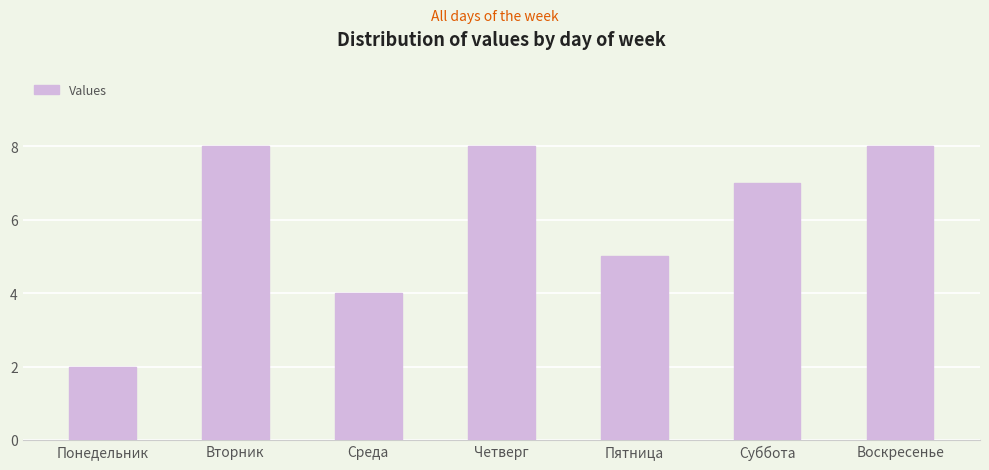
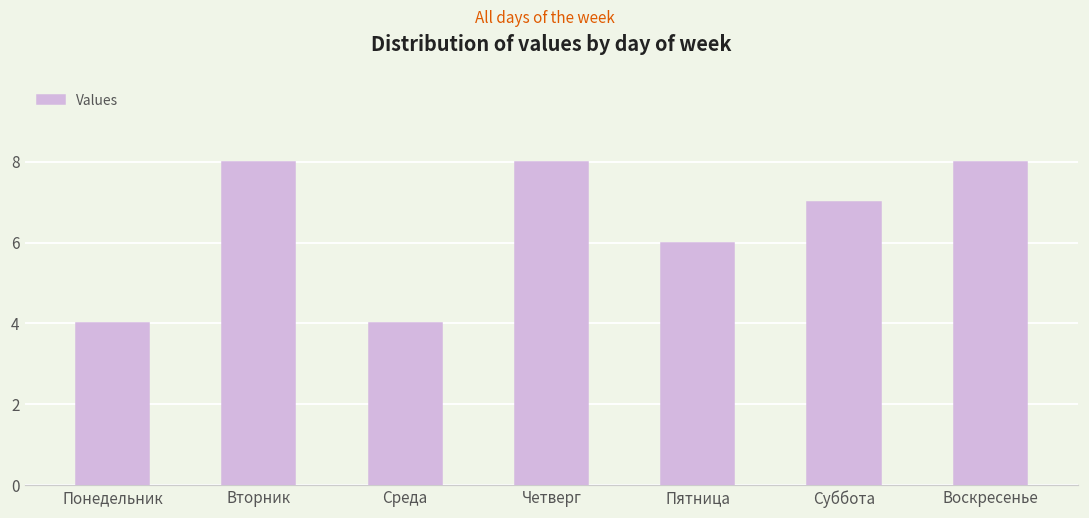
  {
-   "Понедельник": 2,
+   "Понедельник": 4,
    "Вторник": 8,
    "Среда": 4,
    "Четверг": 8,
-   "Пятница": 5,
+   "Пятница": 6,
    "Суббота": 7,
    "Воскресенье": 8
  }
